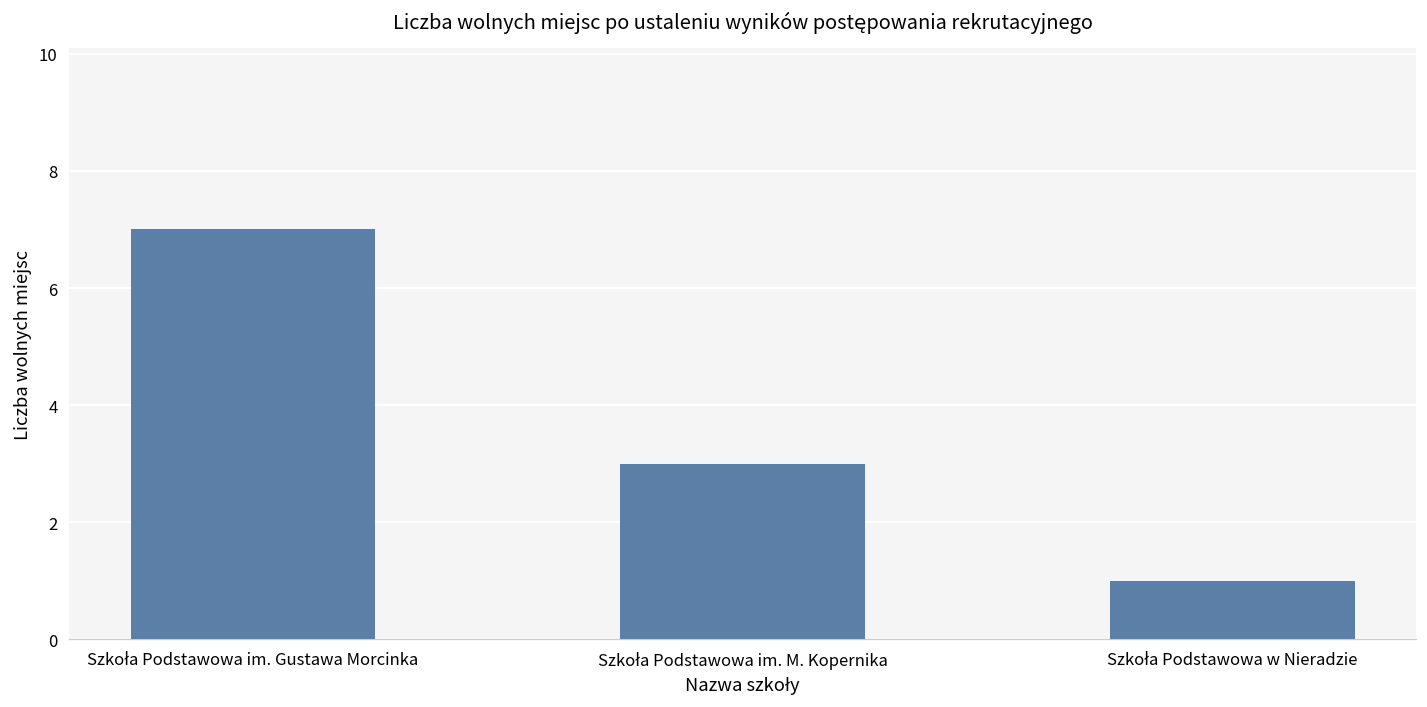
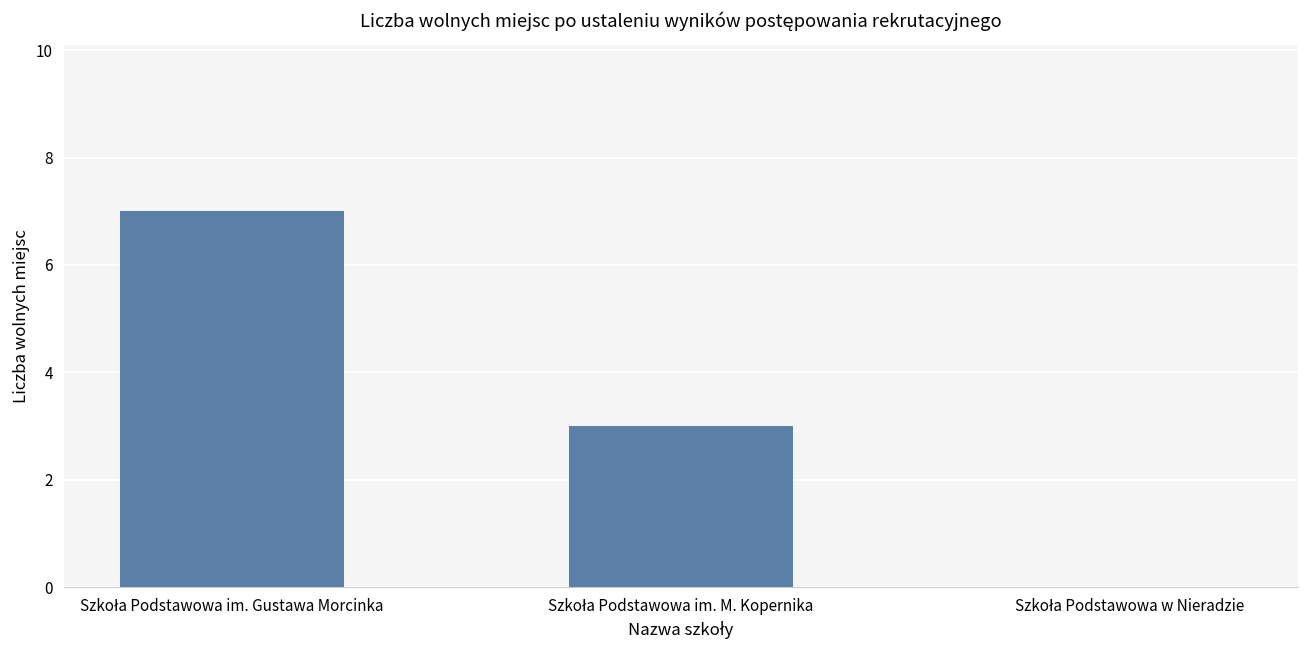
  {
    "Szkoła Podstawowa im. Gustawa Morcinka": 7,
    "Szkoła Podstawowa im. M. Kopernika": 3,
-   "Szkoła Podstawowa w Nieradzie": 1
+   "Szkoła Podstawowa w Nieradzie": 0
  }
